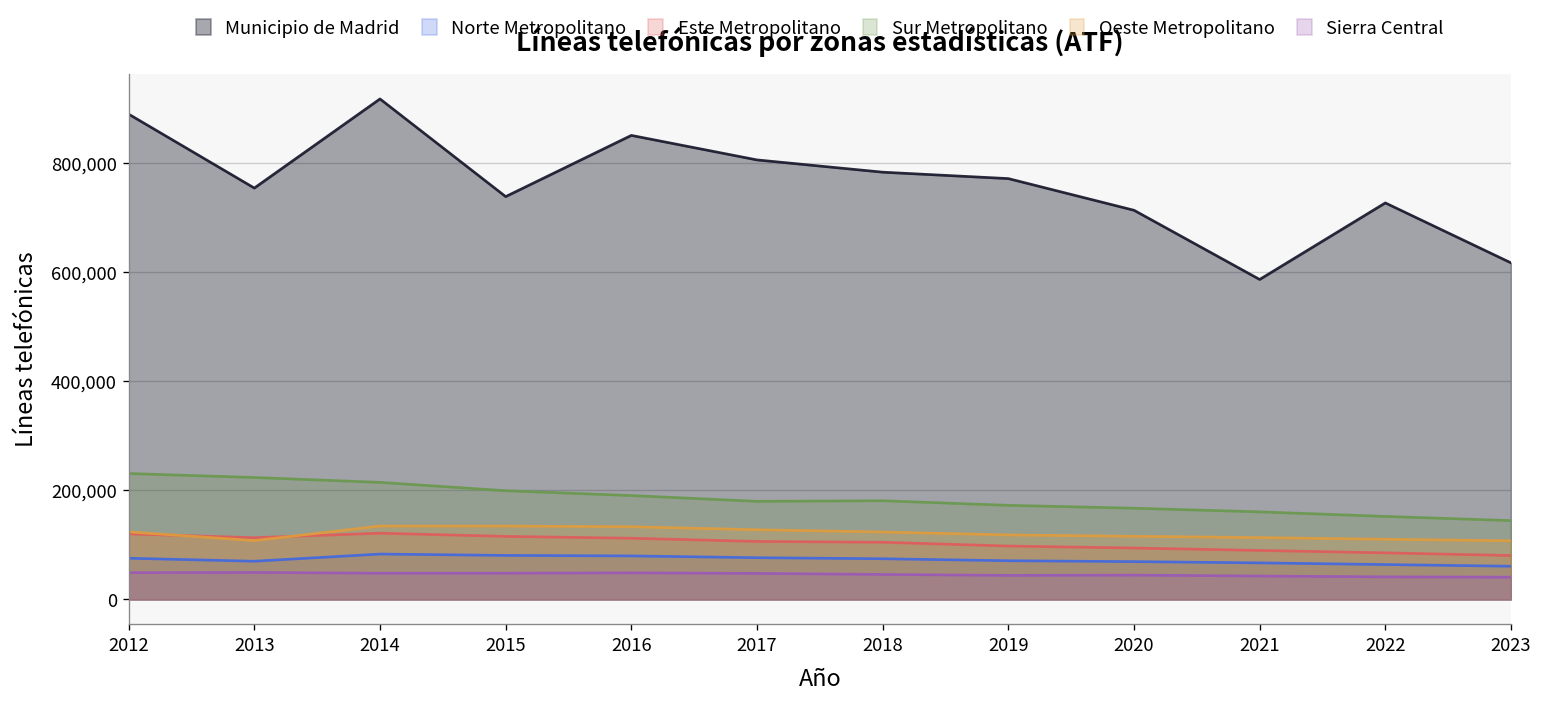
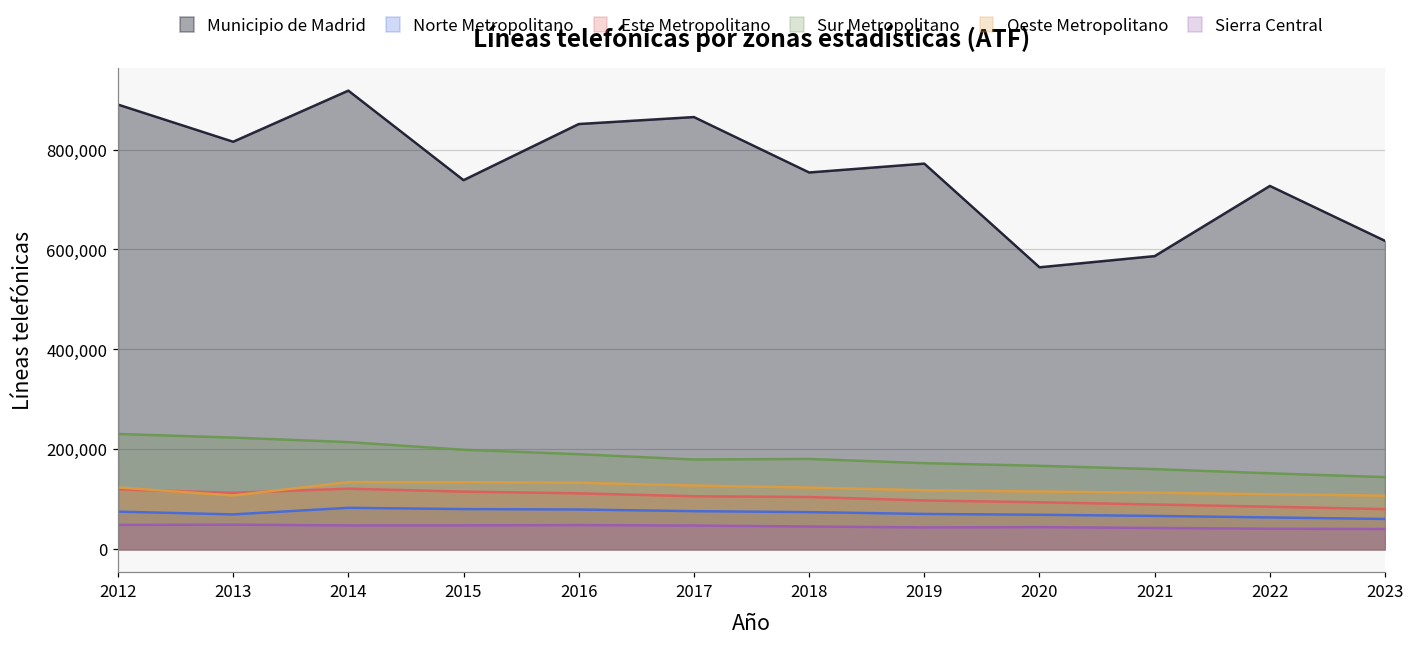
  {
    "Municipio de Madrid": {
      "2012": "890,000",
-     "2013": "750,000",
+     "2013": "820,000",
      "2014": "920,000",
      "2015": "740,000",
      "2016": "850,000",
-     "2017": "810,000",
-     "2018": "780,000",
+     "2017": "860,000",
+     "2018": "750,000",
      "2019": "770,000",
-     "2020": "710,000",
+     "2020": "560,000",
      "2021": "590,000",
      "2022": "730,000",
      "2023": "620,000"
    }
  }
